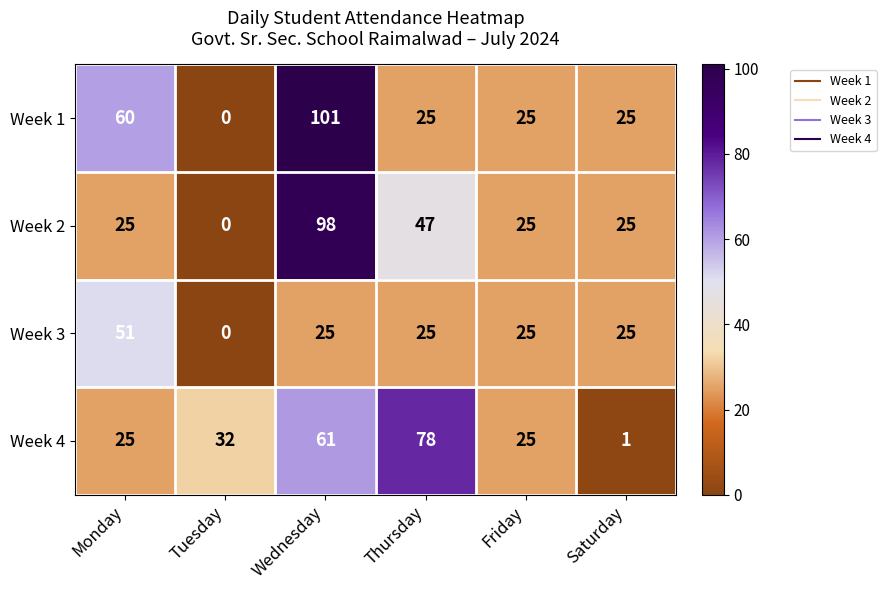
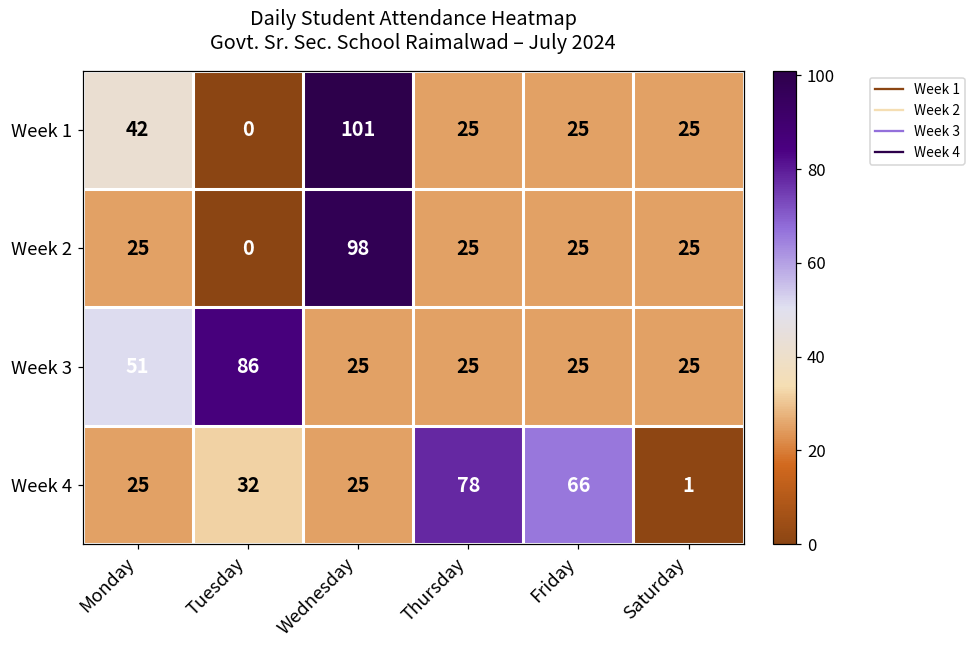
  {
    "Week 1": {
-     "Monday": 60,
+     "Monday": 42,
      "Tuesday": 0,
      "Wednesday": 101,
      "Thursday": 25,
      "Friday": 25,
      "Saturday": 25
    },
    "Week 2": {
      "Monday": 25,
      "Tuesday": 0,
      "Wednesday": 98,
-     "Thursday": 47,
+     "Thursday": 25,
      "Friday": 25,
      "Saturday": 25
    },
    "Week 3": {
-     "Tuesday": 0,
+     "Tuesday": 86,
      "Wednesday": 25,
      "Thursday": 25,
      "Friday": 25,
      "Saturday": 25
    },
    "Week 4": {
      "Monday": 25,
      "Tuesday": 32,
-     "Wednesday": 61,
+     "Wednesday": 25,
      "Thursday": 78,
-     "Friday": 25,
+     "Friday": 66,
      "Saturday": 1
    }
  }
